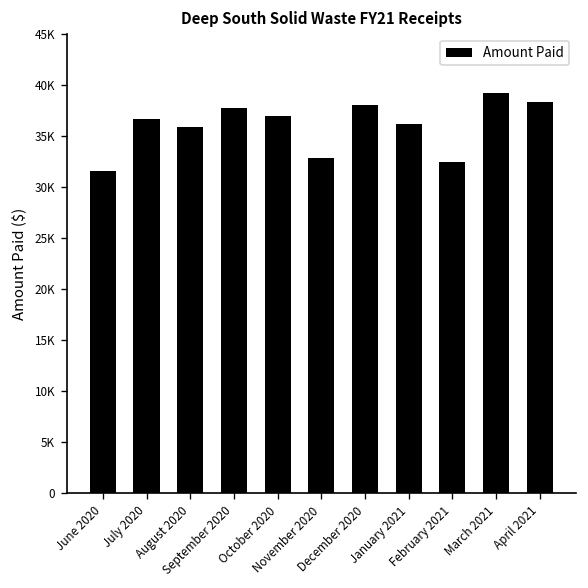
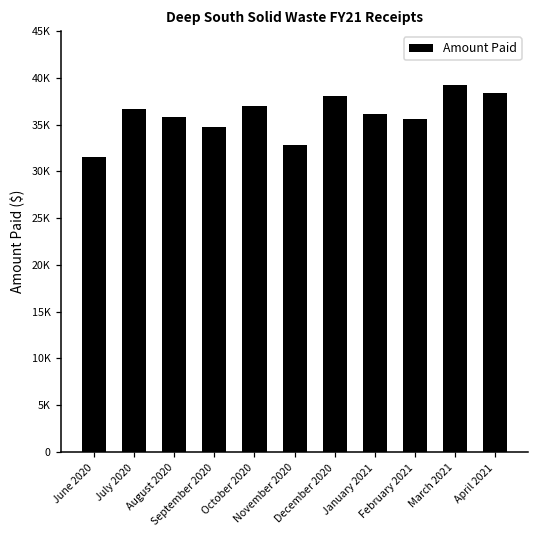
  {
    "June 2020": 32000,
    "July 2020": 37000,
    "August 2020": 36000,
-   "September 2020": 38000,
+   "September 2020": 35000,
    "October 2020": 37000,
    "November 2020": 33000,
    "December 2020": 38000,
    "January 2021": 36000,
-   "February 2021": 32000,
+   "February 2021": 36000,
    "March 2021": 39000,
    "April 2021": 38000
  }
